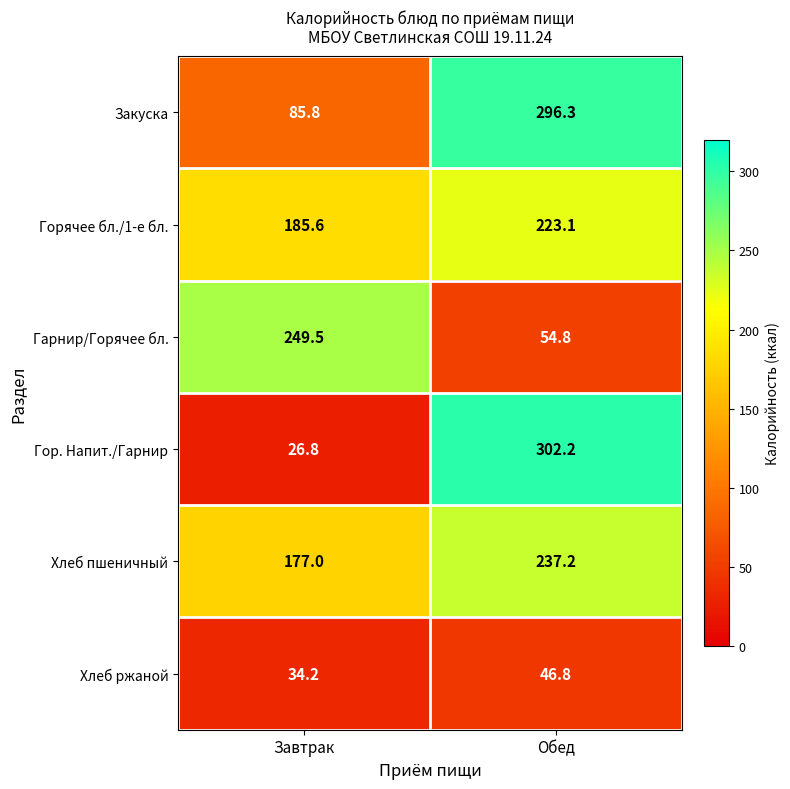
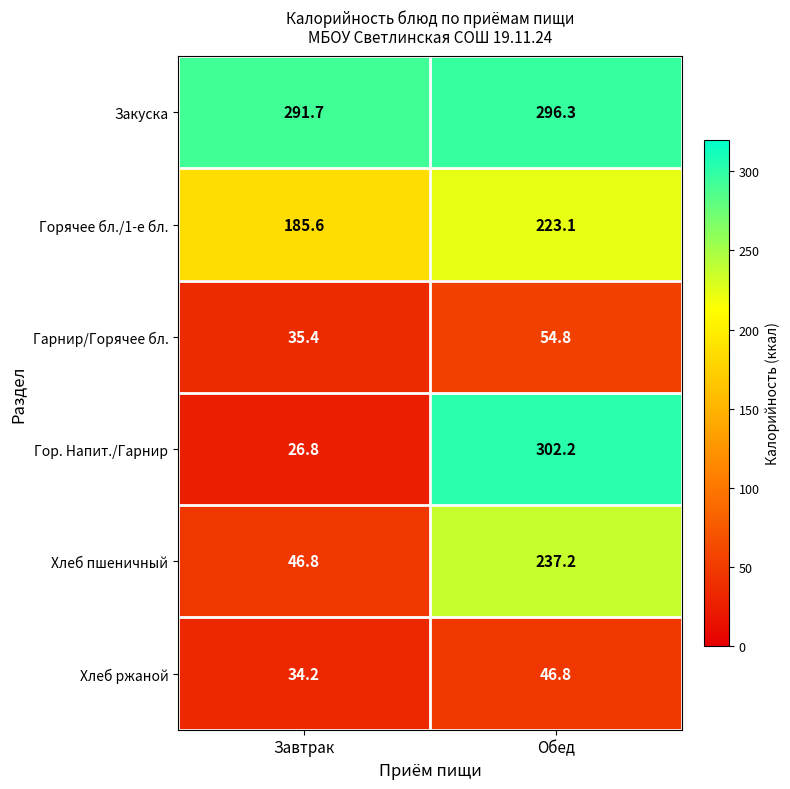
  {
    "Закуска": {
-     "Завтрак": 85.8,
+     "Завтрак": 291.7,
      "Обед": 296.3
    },
    "Горячее бл./1-е бл.": {
      "Завтрак": 185.6,
      "Обед": 223.1
    },
    "Гарнир/Горячее бл.": {
-     "Завтрак": 249.5,
+     "Завтрак": 35.4,
      "Обед": 54.8
    },
    "Гор. Напит./Гарнир": {
      "Завтрак": 26.8,
      "Обед": 302.2
    },
    "Хлеб пшеничный": {
-     "Завтрак": 177.0,
+     "Завтрак": 46.8,
      "Обед": 237.2
    },
    "Хлеб ржаной": {
      "Завтрак": 34.2,
      "Обед": 46.8
    }
  }
